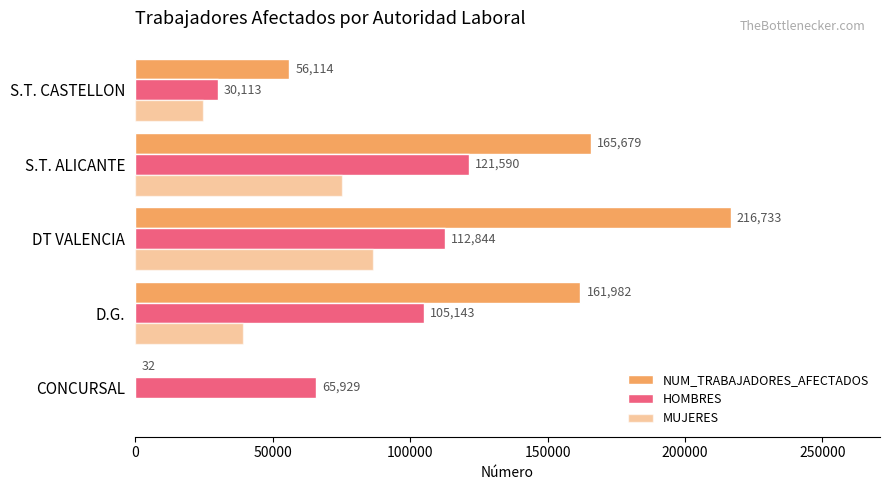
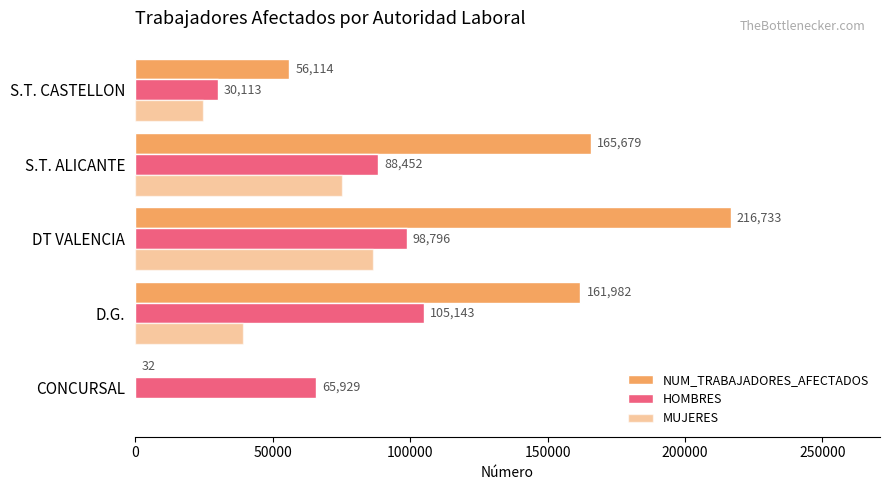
  {
    "HOMBRES": {
      "S.T. CASTELLON": "30,113",
-     "S.T. ALICANTE": "121,590",
-     "DT VALENCIA": "112,844",
+     "S.T. ALICANTE": "88,452",
+     "DT VALENCIA": "98,796",
      "D.G.": "105,143",
      "CONCURSAL": "65,929"
    }
  }
